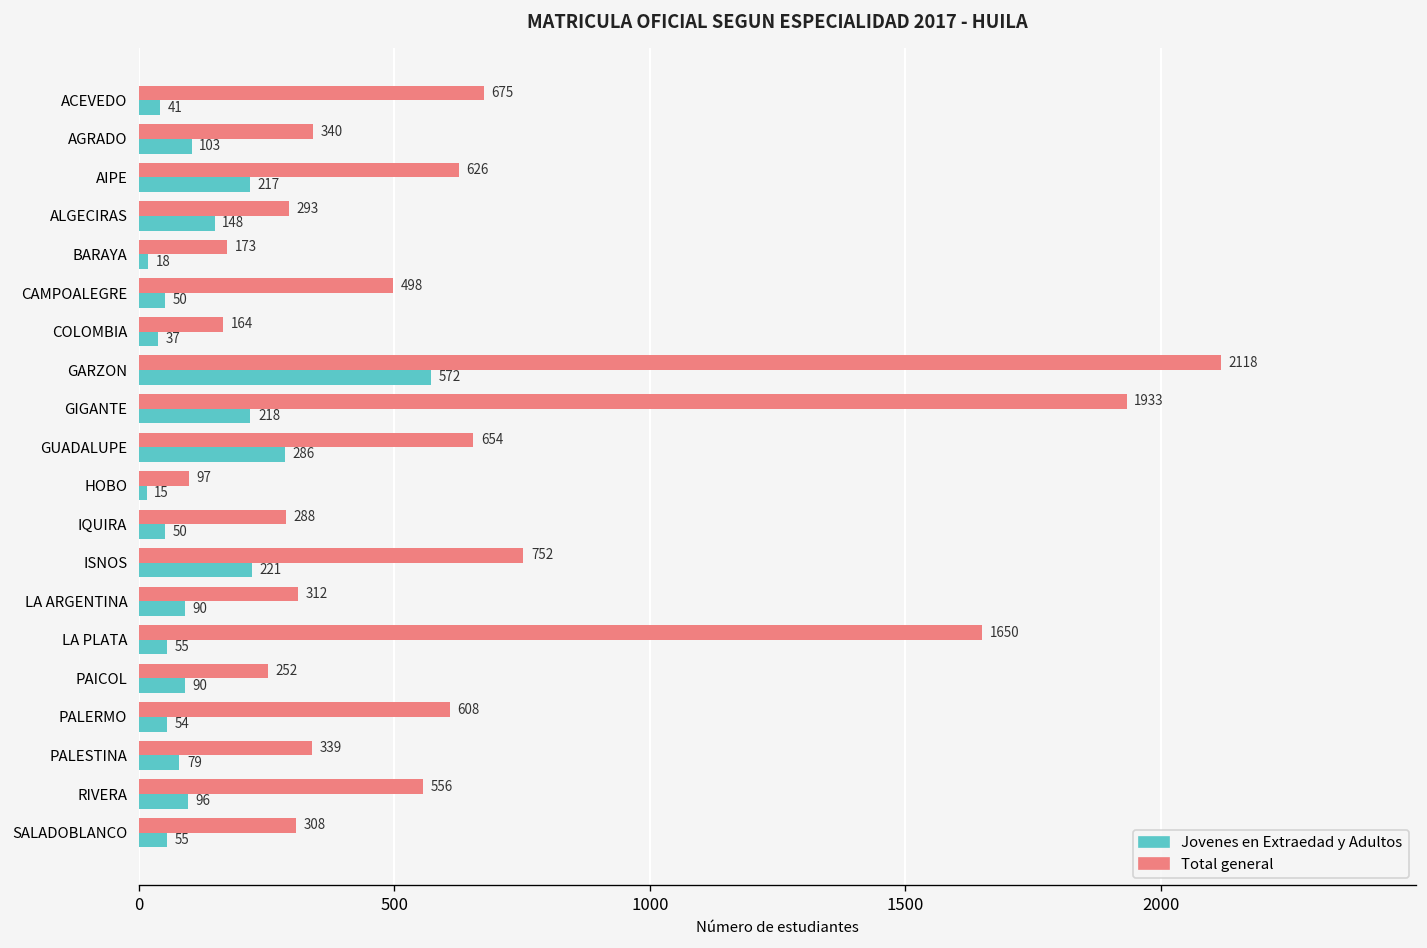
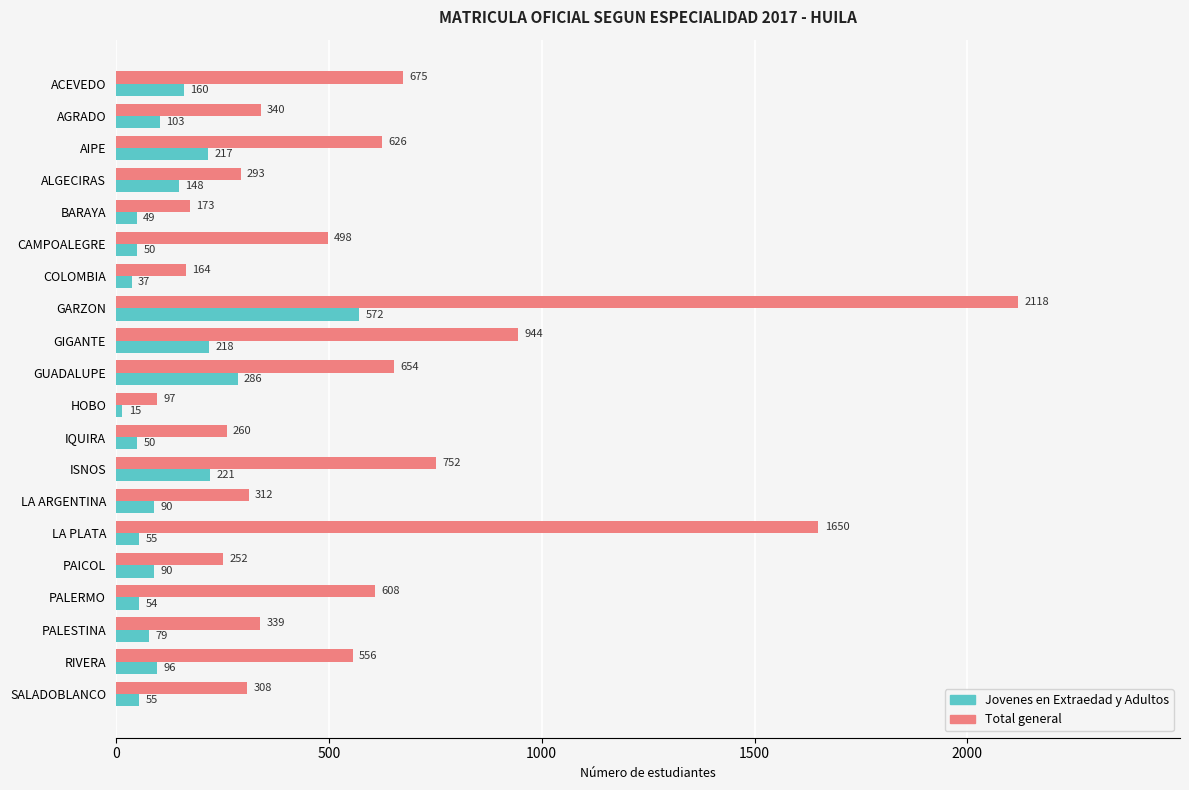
  {
    "Jovenes en Extraedad y Adultos": {
-     "ACEVEDO": 41,
+     "ACEVEDO": 160,
      "AGRADO": 103,
      "AIPE": 217,
      "ALGECIRAS": 148,
-     "BARAYA": 18,
+     "BARAYA": 49,
      "CAMPOALEGRE": 50,
      "COLOMBIA": 37,
      "GARZON": 572,
      "GIGANTE": 218,
      "GUADALUPE": 286,
      "HOBO": 15,
      "IQUIRA": 50,
      "ISNOS": 221,
      "LA ARGENTINA": 90,
      "LA PLATA": 55,
      "PAICOL": 90,
      "PALERMO": 54,
      "PALESTINA": 79,
      "RIVERA": 96,
      "SALADOBLANCO": 55
    },
    "Total general": {
      "ACEVEDO": 675,
      "AGRADO": 340,
      "AIPE": 626,
      "ALGECIRAS": 293,
      "BARAYA": 173,
      "CAMPOALEGRE": 498,
      "COLOMBIA": 164,
      "GARZON": 2118,
-     "GIGANTE": 1933,
+     "GIGANTE": 944,
      "GUADALUPE": 654,
      "HOBO": 97,
-     "IQUIRA": 288,
+     "IQUIRA": 260,
      "ISNOS": 752,
      "LA ARGENTINA": 312,
      "LA PLATA": 1650,
      "PAICOL": 252,
      "PALERMO": 608,
      "PALESTINA": 339,
      "RIVERA": 556,
      "SALADOBLANCO": 308
    }
  }
